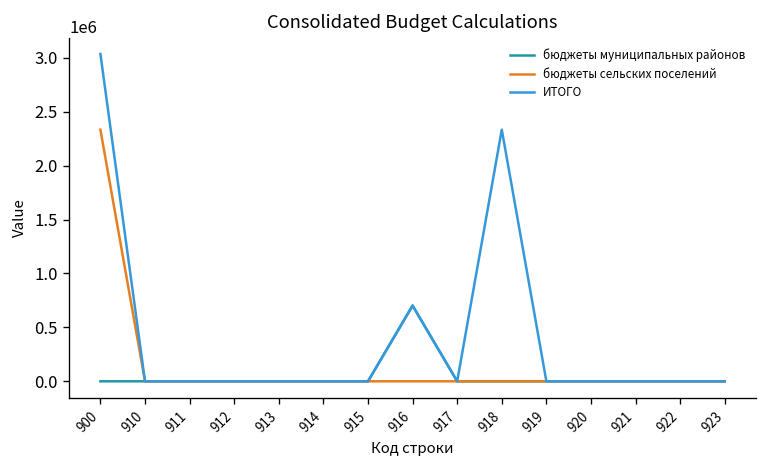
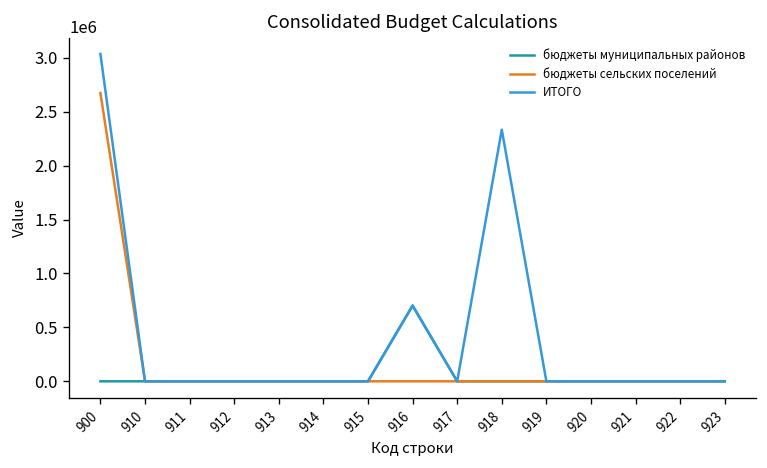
  {
    "бюджеты сельских поселений": {
-     "900": 2300000,
+     "900": 2700000,
      "916": 0
    }
  }
